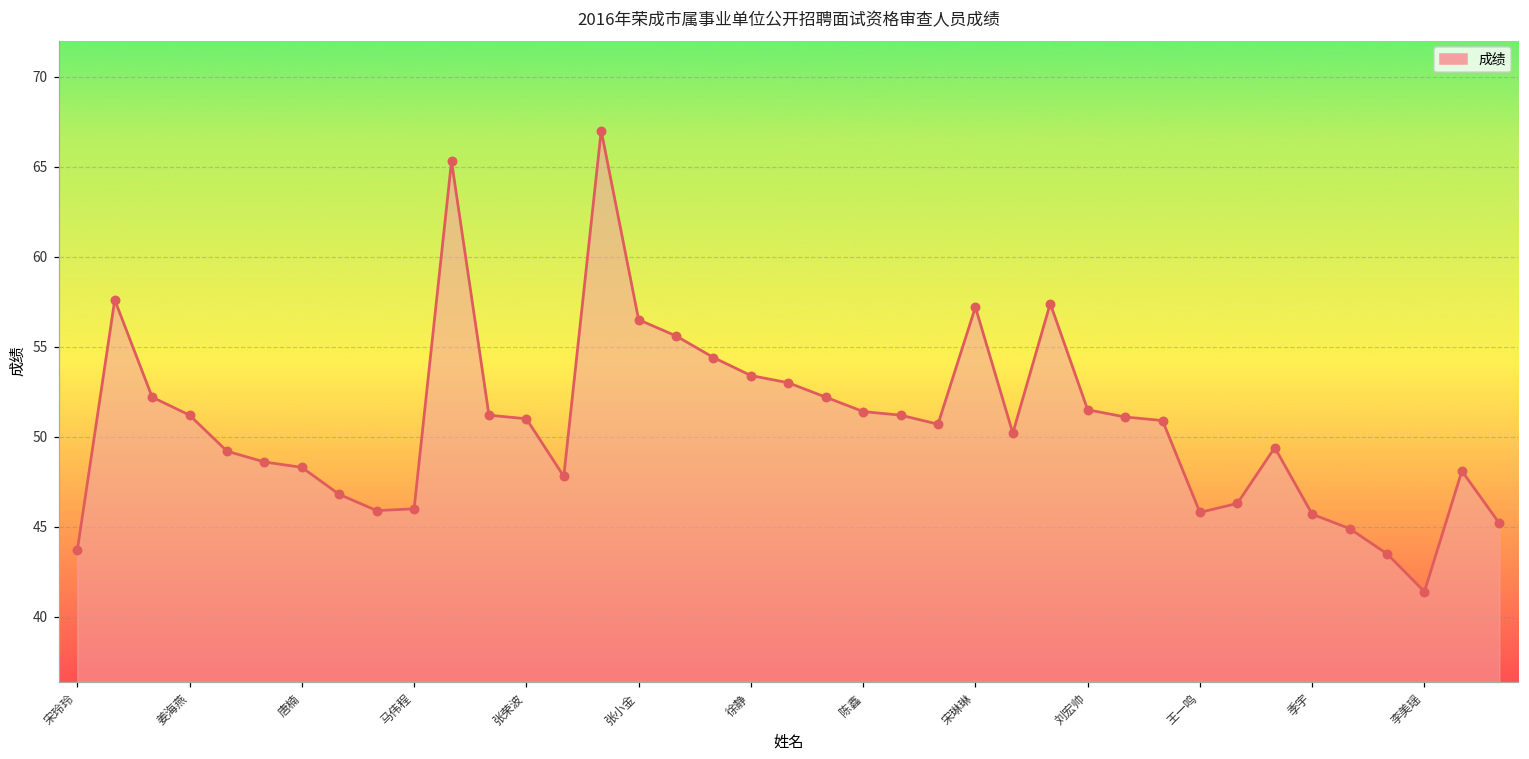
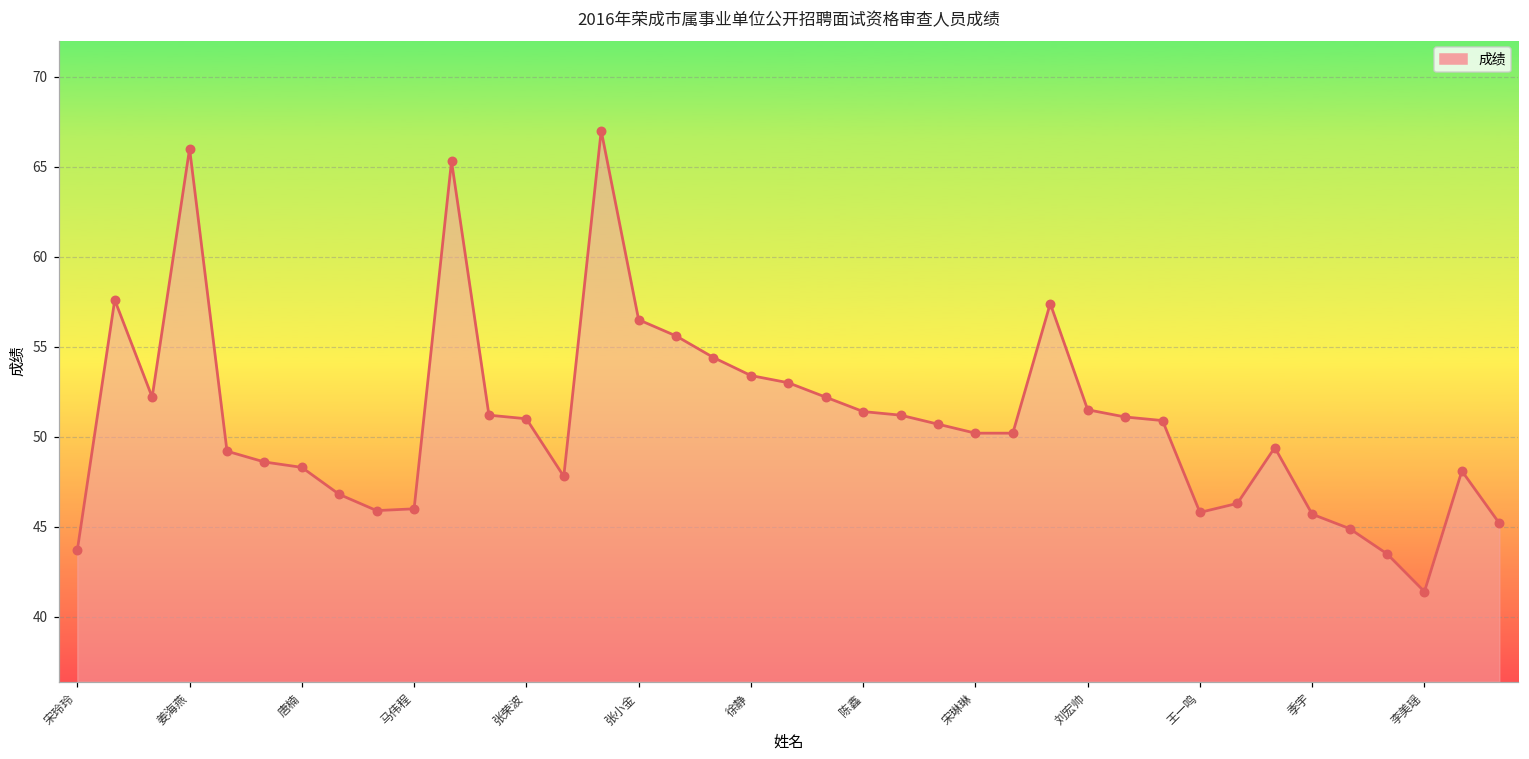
  {
    "宋玲玲": 43.7,
-   "姜海燕": 51.2,
+   "姜海燕": 66.0,
    "唐楠": 48.3,
    "马伟程": 46.0,
    "张荣波": 51.0,
    "张小金": 56.5,
    "徐静": 53.4,
    "陈鑫": 51.4,
-   "宋琳琳": 57.2,
+   "宋琳琳": 50.2,
    "刘宏帅": 51.5,
    "王一鸣": 45.8,
    "季宇": 45.7,
    "李美瑶": 41.4
  }
